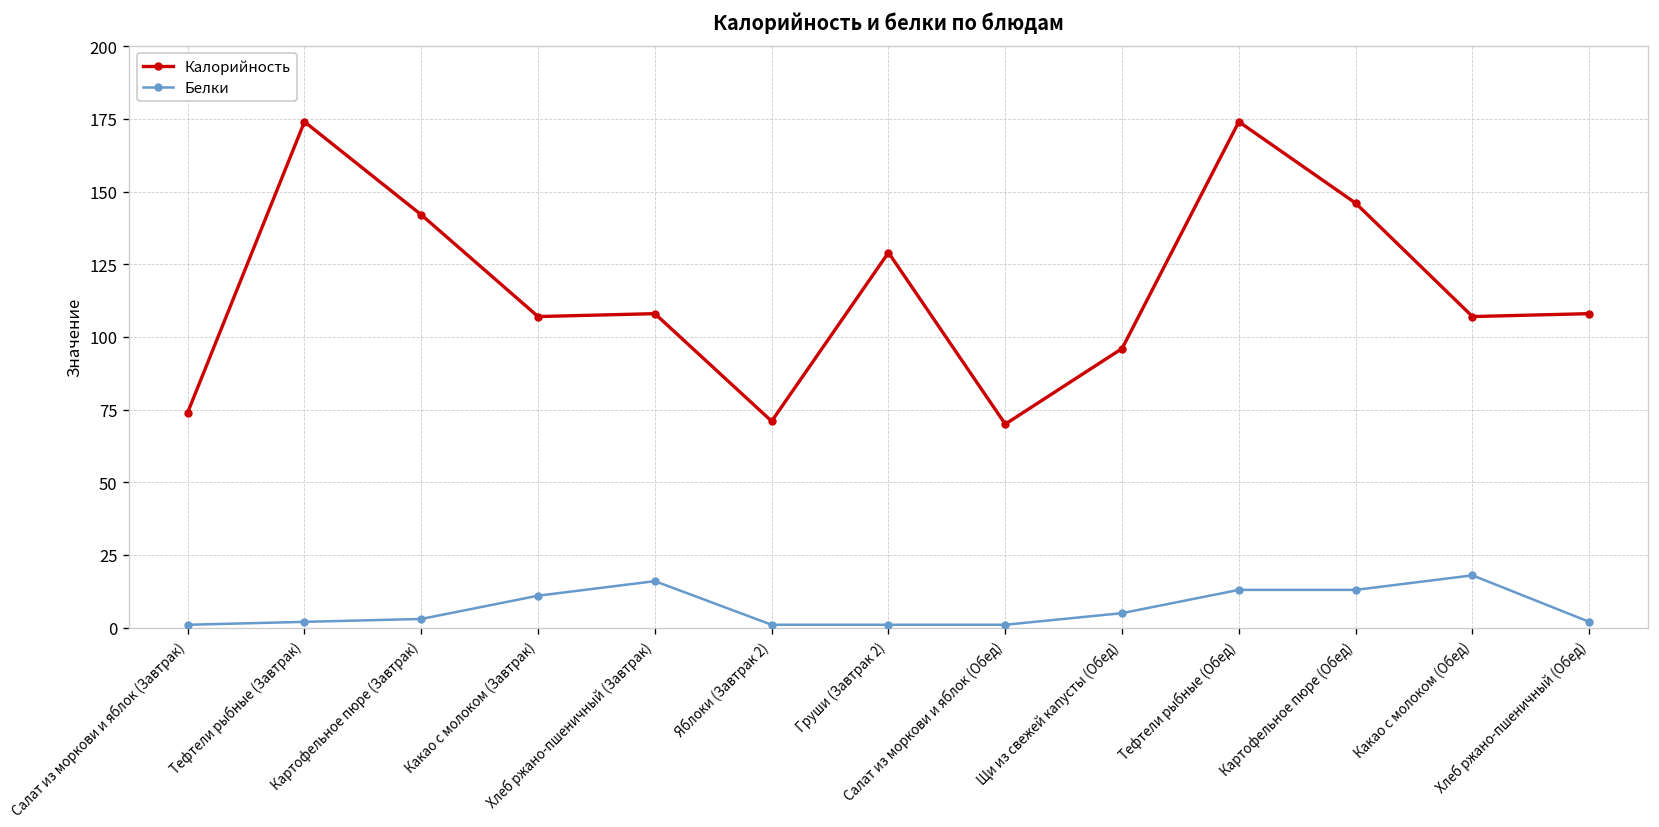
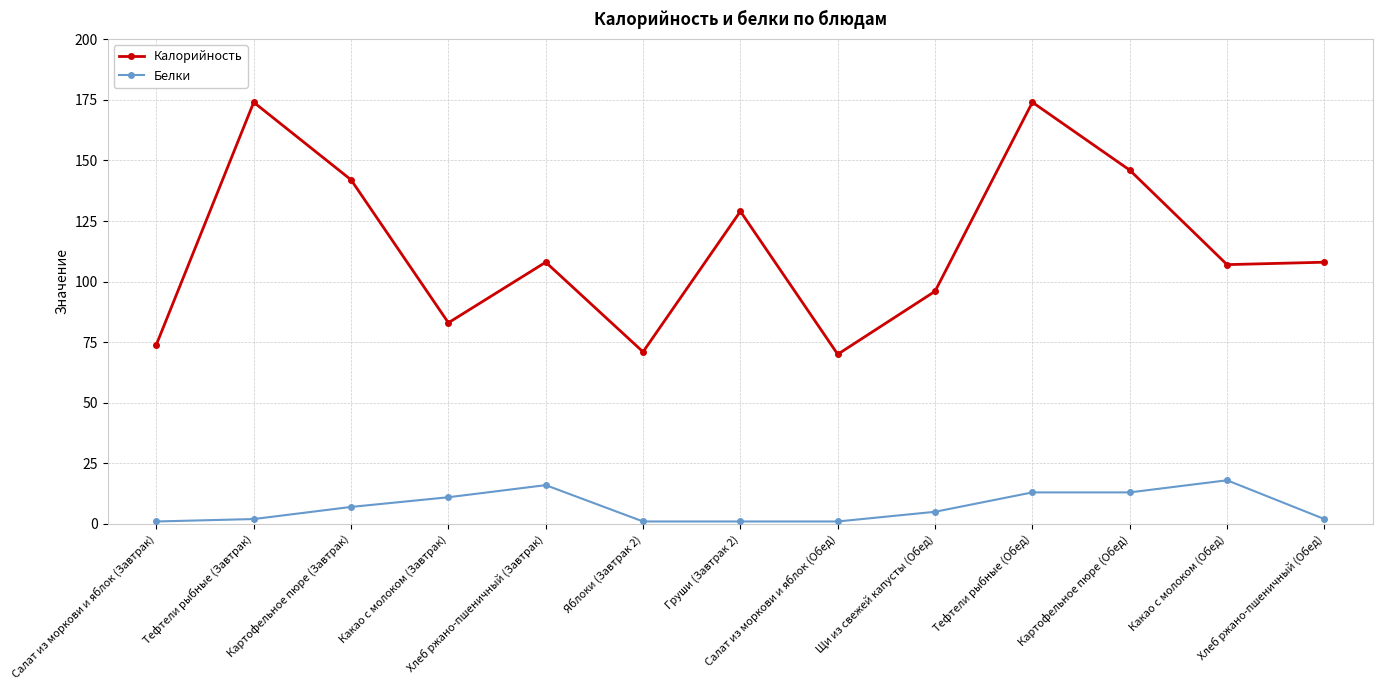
  {
    "Калорийность": {
      "Салат из моркови и яблок (Завтрак)": 74,
      "Тефтели рыбные (Завтрак)": 174,
      "Картофельное пюре (Завтрак)": 142,
-     "Какао с молоком (Завтрак)": 107,
+     "Какао с молоком (Завтрак)": 83,
      "Хлеб ржано-пшеничный (Завтрак)": 108,
      "Яблоки (Завтрак 2)": 71,
      "Груши (Завтрак 2)": 129,
      "Салат из моркови и яблок (Обед)": 70,
      "Щи из свежей капусты (Обед)": 96,
      "Тефтели рыбные (Обед)": 174,
      "Картофельное пюре (Обед)": 146,
      "Какао с молоком (Обед)": 107,
      "Хлеб ржано-пшеничный (Обед)": 108
    },
    "Белки": {
      "Салат из моркови и яблок (Завтрак)": 1,
      "Тефтели рыбные (Завтрак)": 2,
-     "Картофельное пюре (Завтрак)": 3,
+     "Картофельное пюре (Завтрак)": 7,
      "Какао с молоком (Завтрак)": 11,
      "Хлеб ржано-пшеничный (Завтрак)": 16,
      "Яблоки (Завтрак 2)": 1,
      "Груши (Завтрак 2)": 1,
      "Салат из моркови и яблок (Обед)": 1,
      "Щи из свежей капусты (Обед)": 5,
      "Тефтели рыбные (Обед)": 13,
      "Картофельное пюре (Обед)": 13,
      "Какао с молоком (Обед)": 18,
      "Хлеб ржано-пшеничный (Обед)": 2
    }
  }
